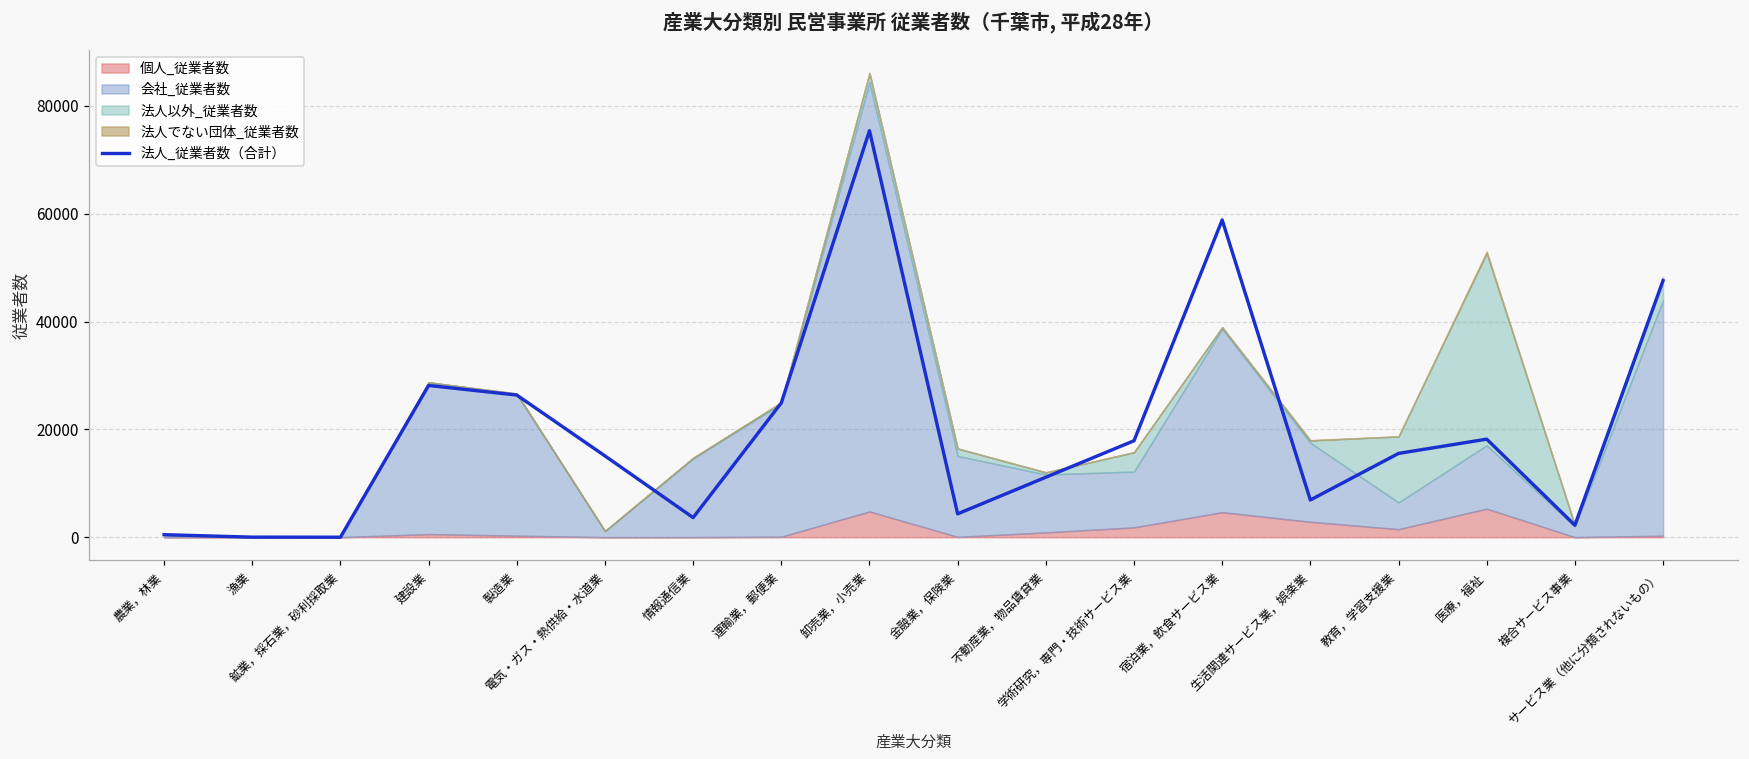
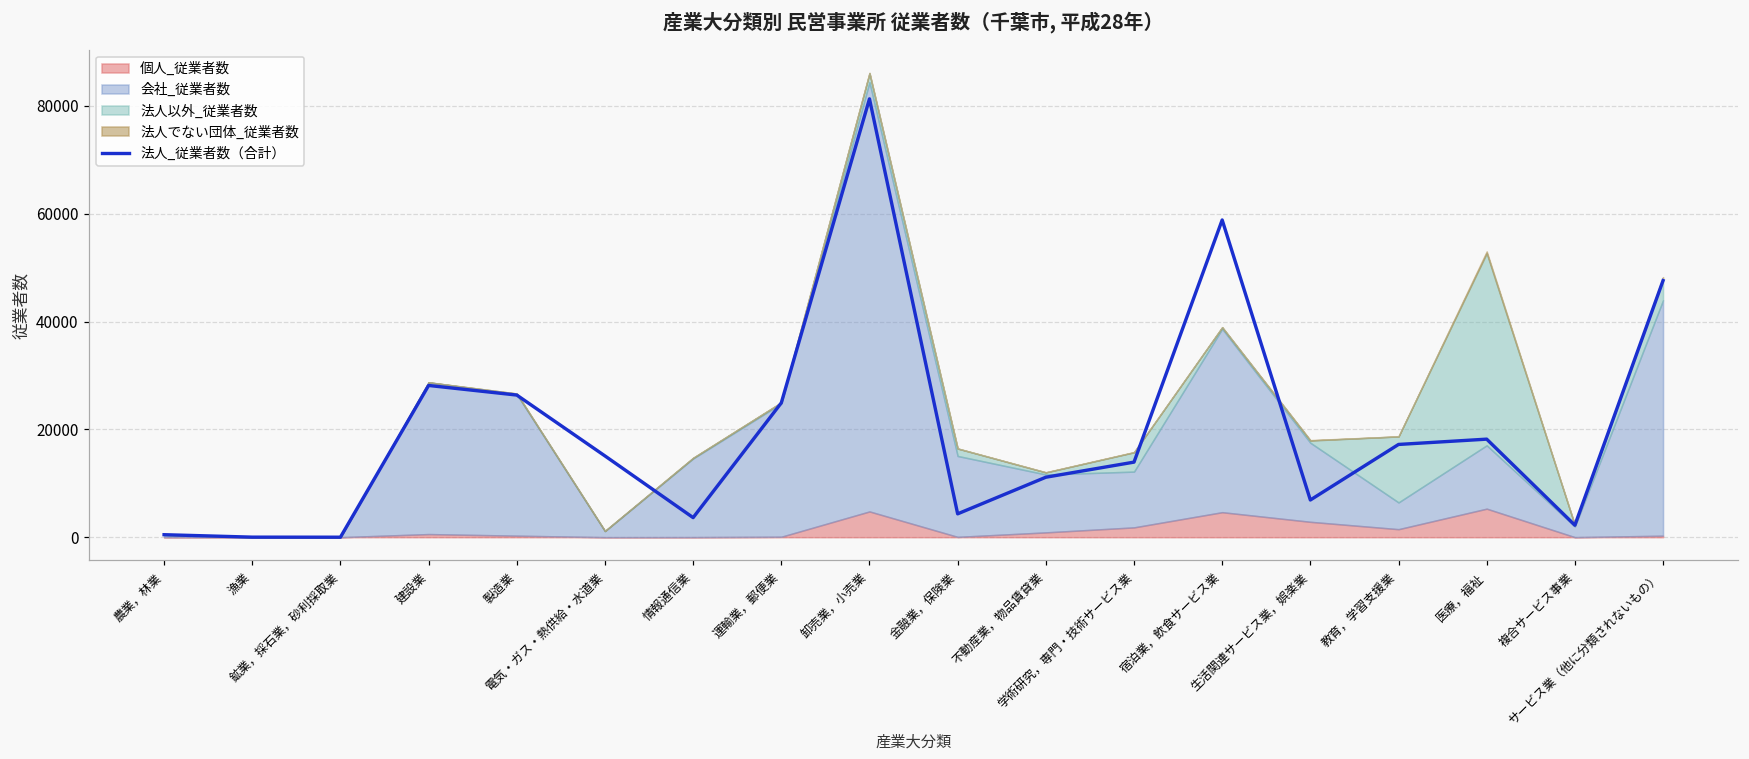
  {
    "法人_従業者数（合計）": {
      "建設業": 28000,
      "電気・ガス・熱供給・水道業": 15000,
      "情報通信業": 4000,
-     "卸売業，小売業": 75000,
+     "卸売業，小売業": 81000,
      "金融業，保険業": 4000,
-     "学術研究，専門・技術サービス業": 18000,
+     "学術研究，専門・技術サービス業": 14000,
      "宿泊業，飲食サービス業": 59000,
      "生活関連サービス業，娯楽業": 7000,
-     "教育，学習支援業": 16000,
+     "教育，学習支援業": 17000,
      "医療，福祉": 18000
    }
  }
